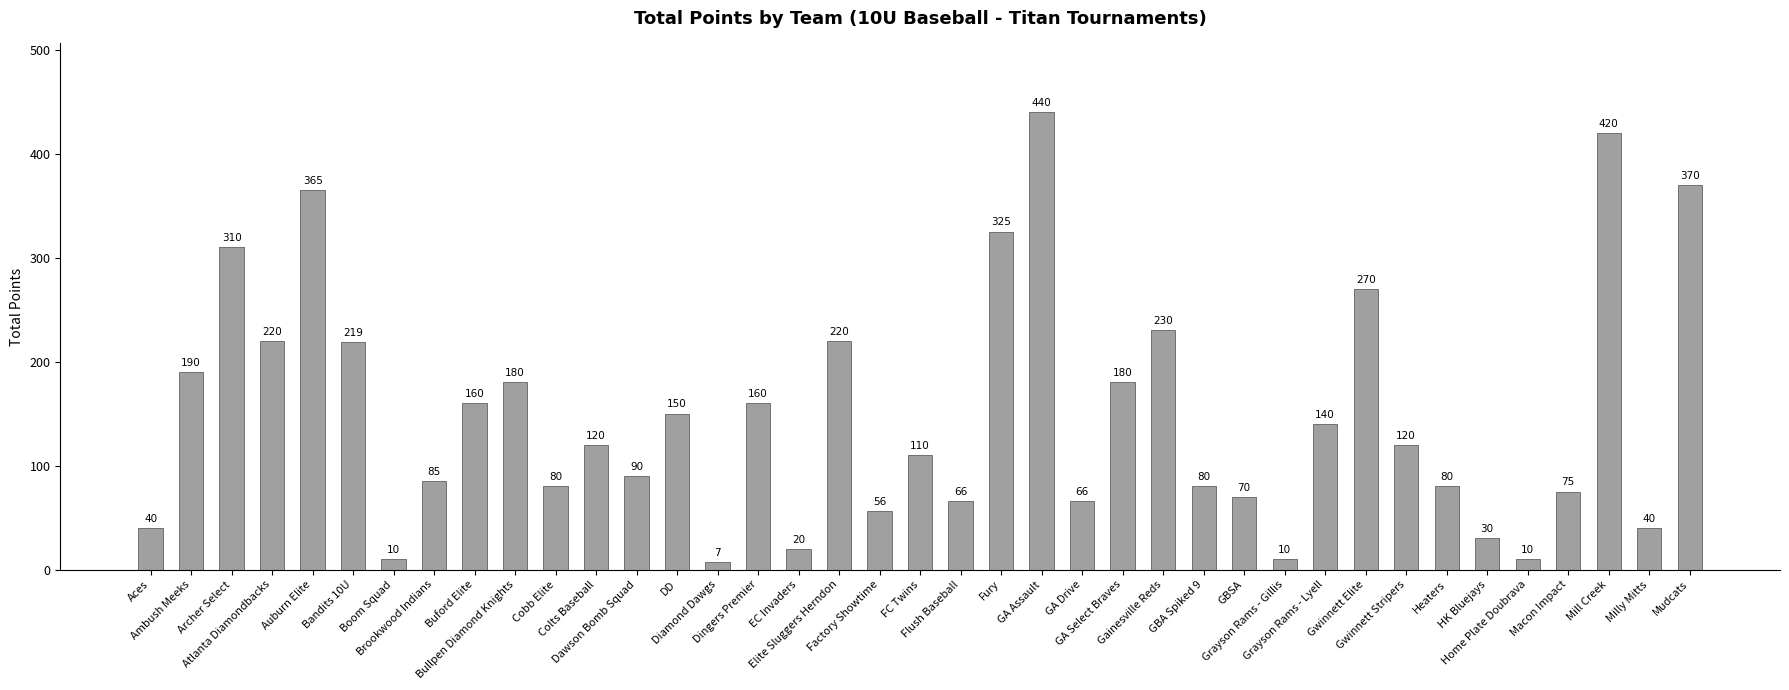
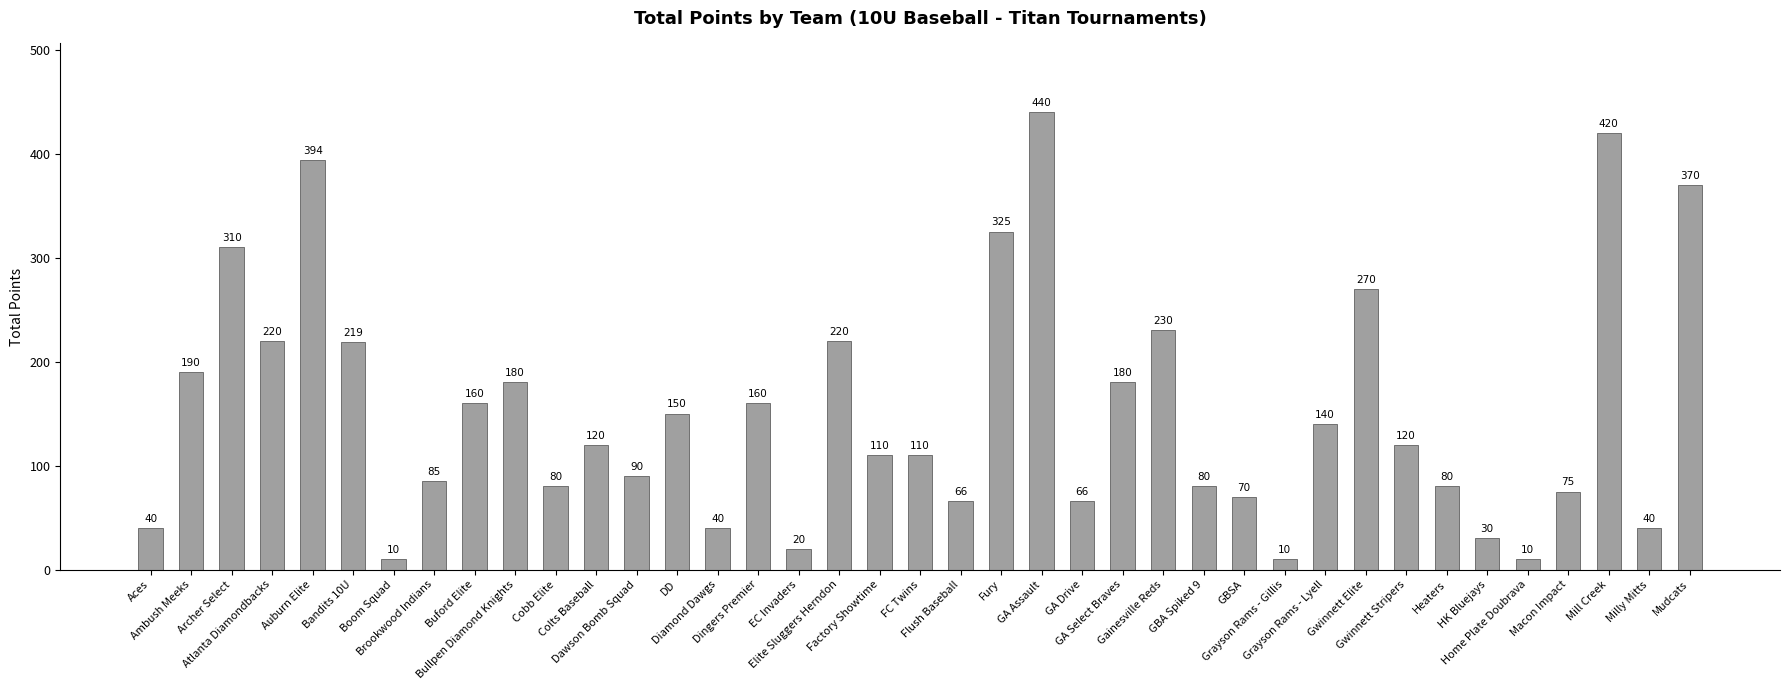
  {
    "Aces": 40,
    "Ambush Meeks": 190,
    "Archer Select": 310,
    "Atlanta Diamondbacks": 220,
-   "Auburn Elite": 365,
+   "Auburn Elite": 394,
    "Bandits 10U": 219,
    "Boom Squad": 10,
    "Brookwood Indians": 85,
    "Buford Elite": 160,
    "Bullpen Diamond Knights": 180,
    "Cobb Elite": 80,
    "Colts Baseball": 120,
    "Dawson Bomb Squad": 90,
    "DD": 150,
-   "Diamond Dawgs": 7,
+   "Diamond Dawgs": 40,
    "Dingers Premier": 160,
    "EC Invaders": 20,
    "Elite Sluggers Herndon": 220,
-   "Factory Showtime": 56,
+   "Factory Showtime": 110,
    "FC Twins": 110,
    "Flush Baseball": 66,
    "Fury": 325,
    "GA Assault": 440,
    "GA Drive": 66,
    "GA Select Braves": 180,
    "Gainesville Reds": 230,
    "GBA Spiked 9": 80,
    "GBSA": 70,
    "Grayson Rams - Gillis": 10,
    "Grayson Rams - Lyell": 140,
    "Gwinnett Elite": 270,
    "Gwinnett Stripers": 120,
    "Heaters": 80,
    "HK Bluejays": 30,
    "Home Plate Doubrava": 10,
    "Macon Impact": 75,
    "Mill Creek": 420,
    "Milly Mitts": 40,
    "Mudcats": 370
  }
